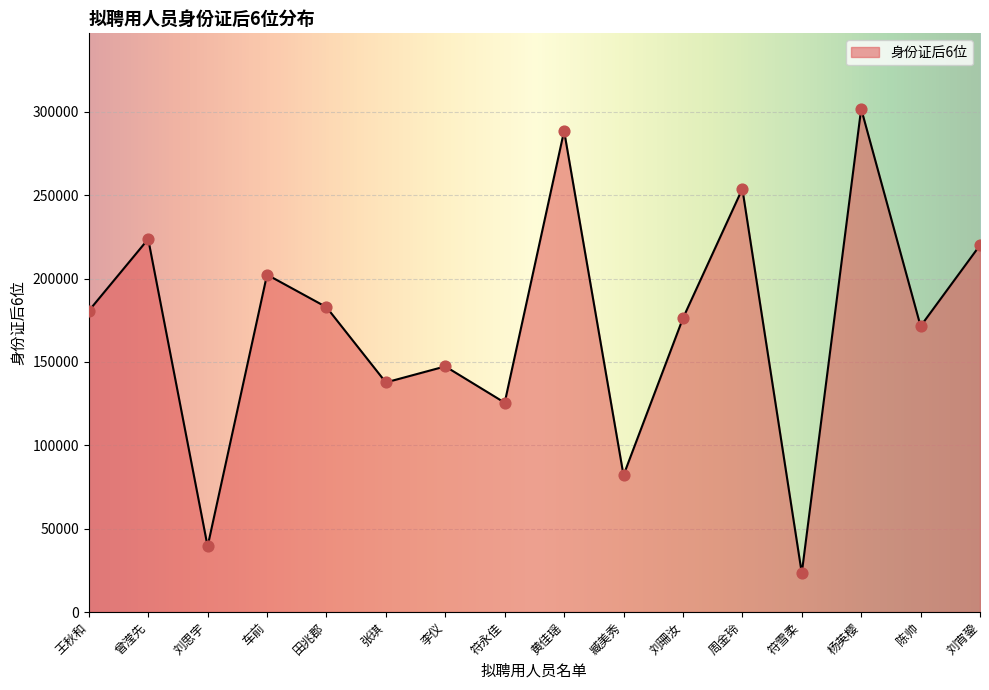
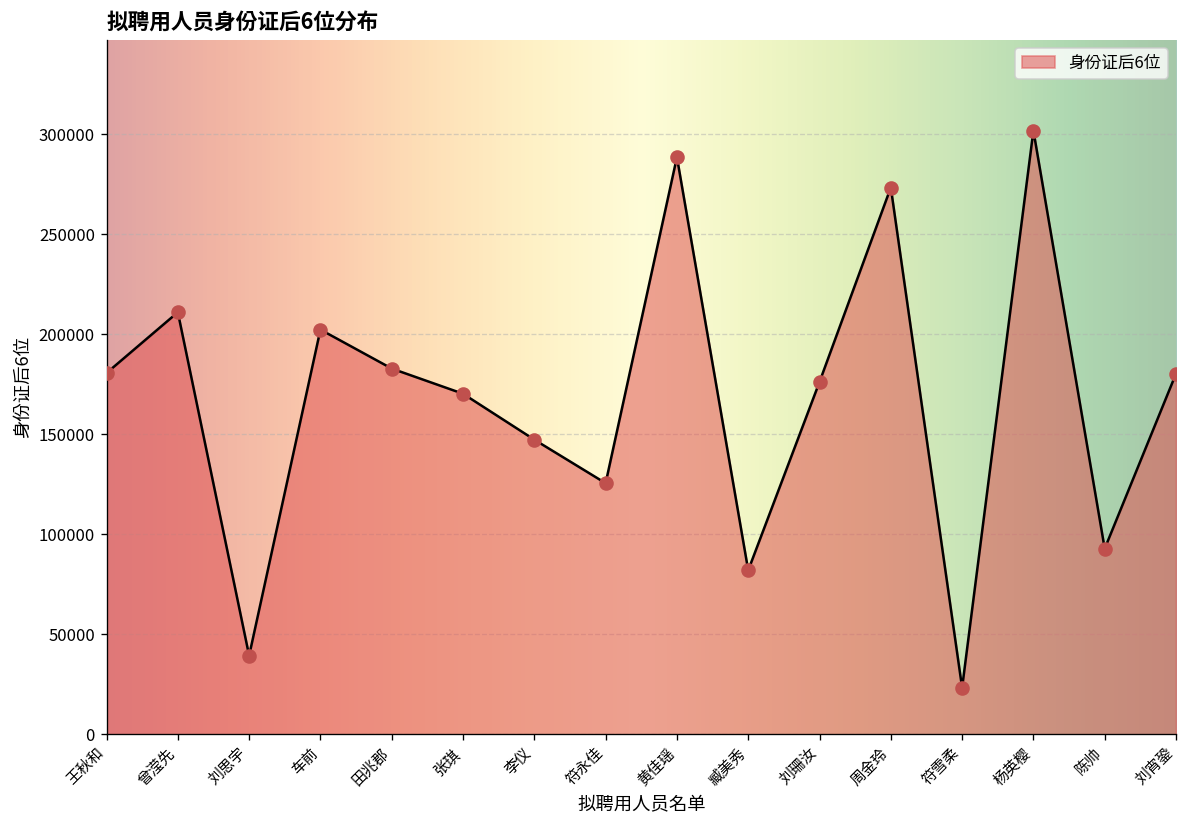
  {
    "王秋和": 181000,
-   "曾滢先": 224000,
+   "曾滢先": 211000,
    "刘思宇": 39000,
    "车前": 202000,
    "田兆郡": 183000,
-   "张琪": 138000,
+   "张琪": 170000,
    "李仪": 147000,
    "符永佳": 126000,
    "黄佳瑶": 289000,
    "臧美秀": 82000,
    "刘珊汝": 176000,
-   "周金玲": 254000,
+   "周金玲": 273000,
    "符雪柔": 23000,
    "杨英樱": 302000,
-   "陈帅": 171000,
-   "刘宵銎": 220000
+   "陈帅": 93000,
+   "刘宵銎": 180000
  }
